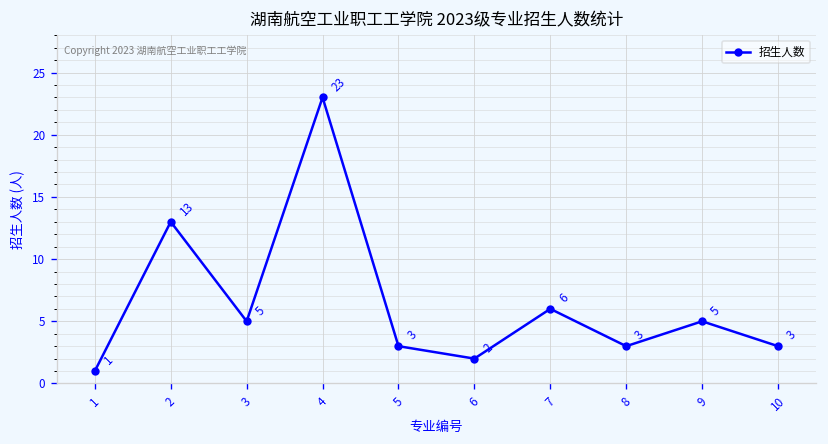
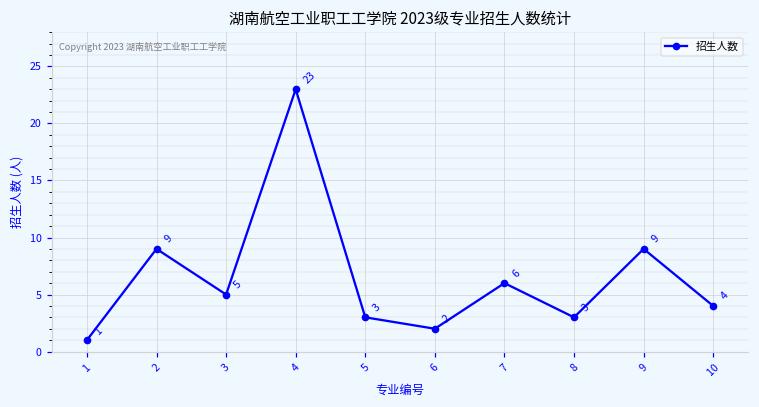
  {
    "1": 1,
-   "2": 13,
+   "2": 9,
    "3": 5,
    "4": 23,
    "5": 3,
    "6": 2,
    "7": 6,
    "8": 3,
-   "9": 5,
-   "10": 3
+   "9": 9,
+   "10": 4
  }
